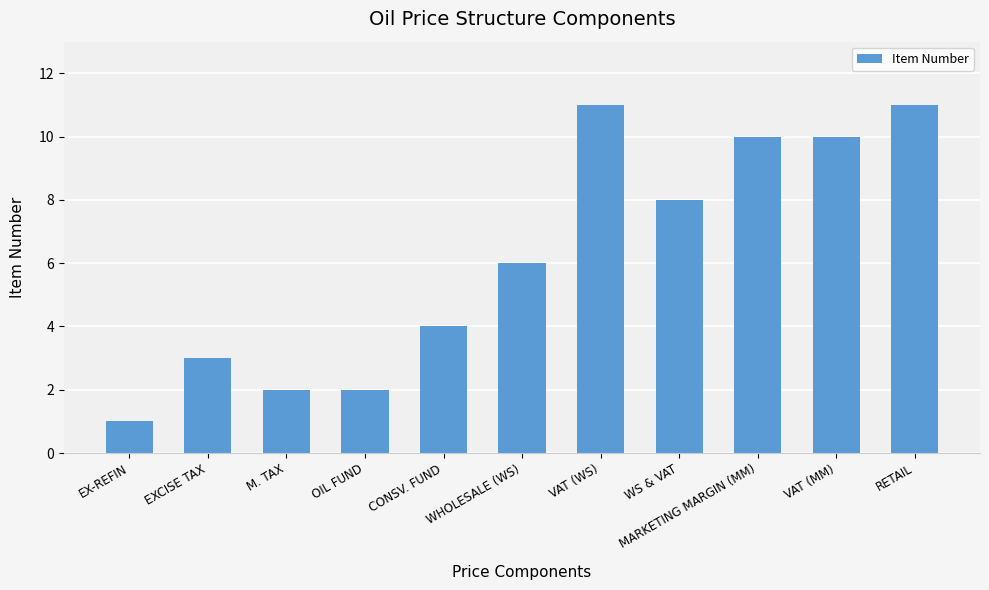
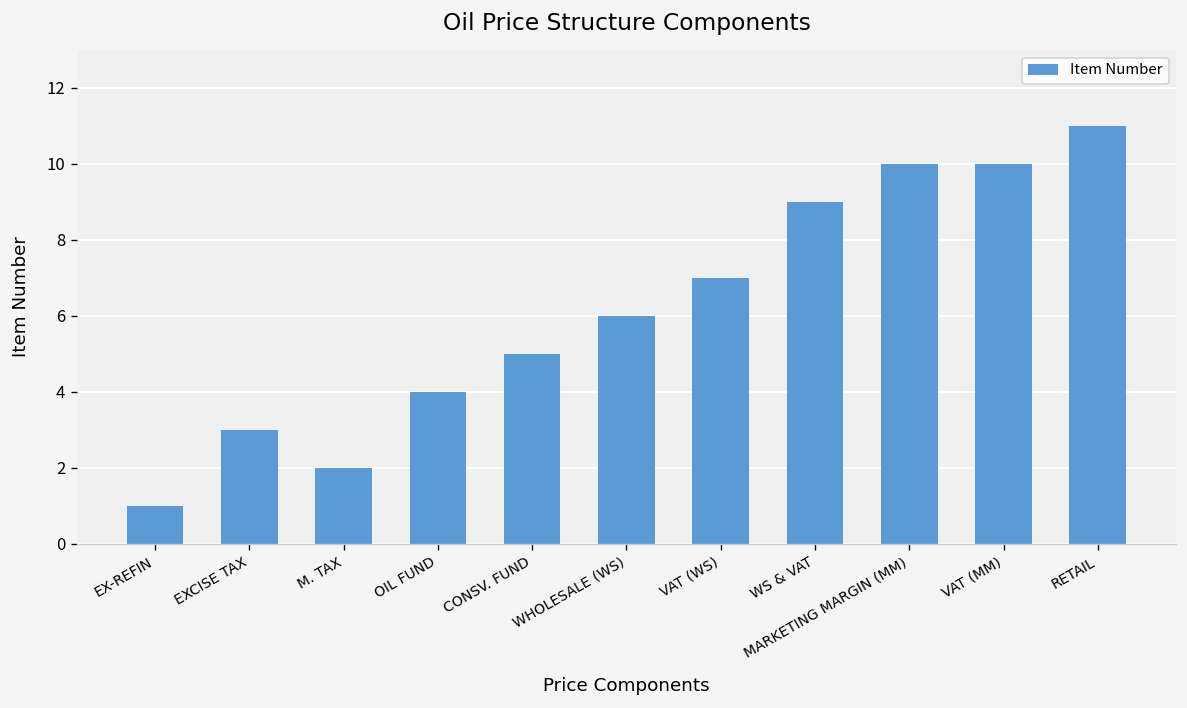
  {
    "EX-REFIN": 1,
    "EXCISE TAX": 3,
    "M. TAX": 2,
-   "OIL FUND": 2,
-   "CONSV. FUND": 4,
+   "OIL FUND": 4,
+   "CONSV. FUND": 5,
    "WHOLESALE (WS)": 6,
-   "VAT (WS)": 11,
-   "WS & VAT": 8,
+   "VAT (WS)": 7,
+   "WS & VAT": 9,
    "MARKETING MARGIN (MM)": 10,
    "VAT (MM)": 10,
    "RETAIL": 11
  }
